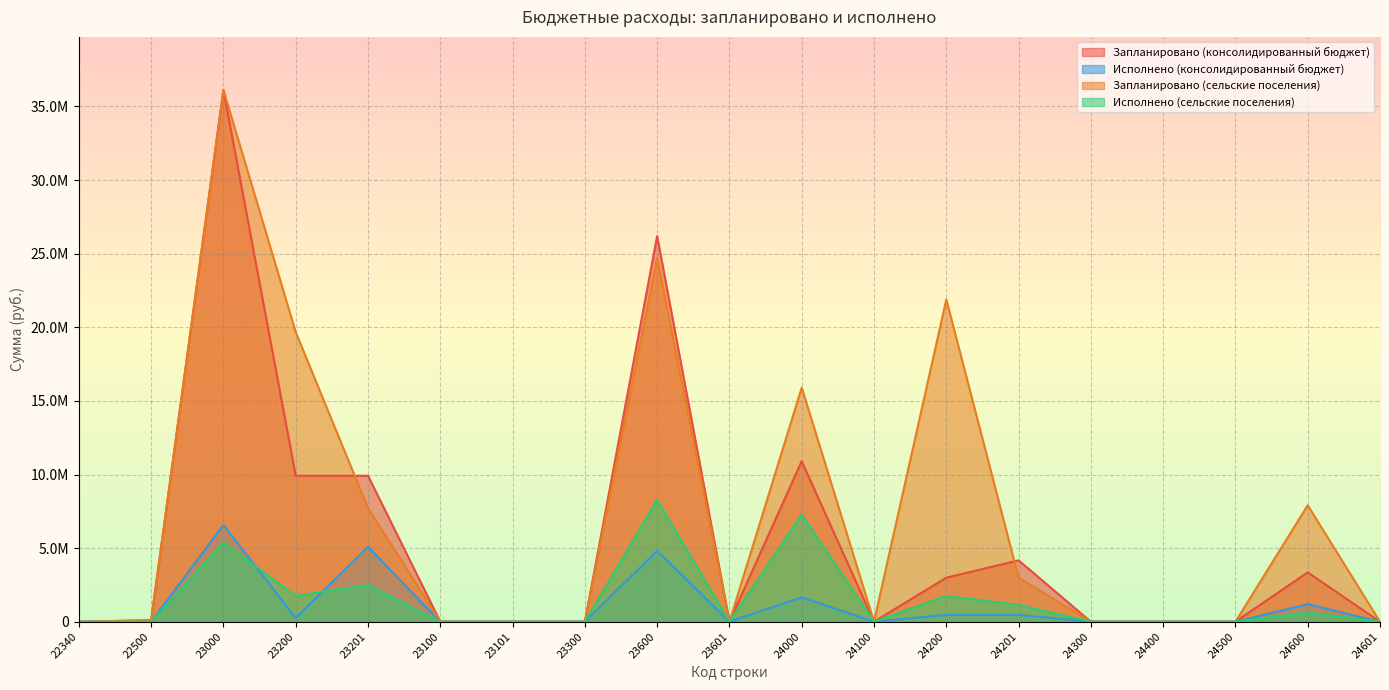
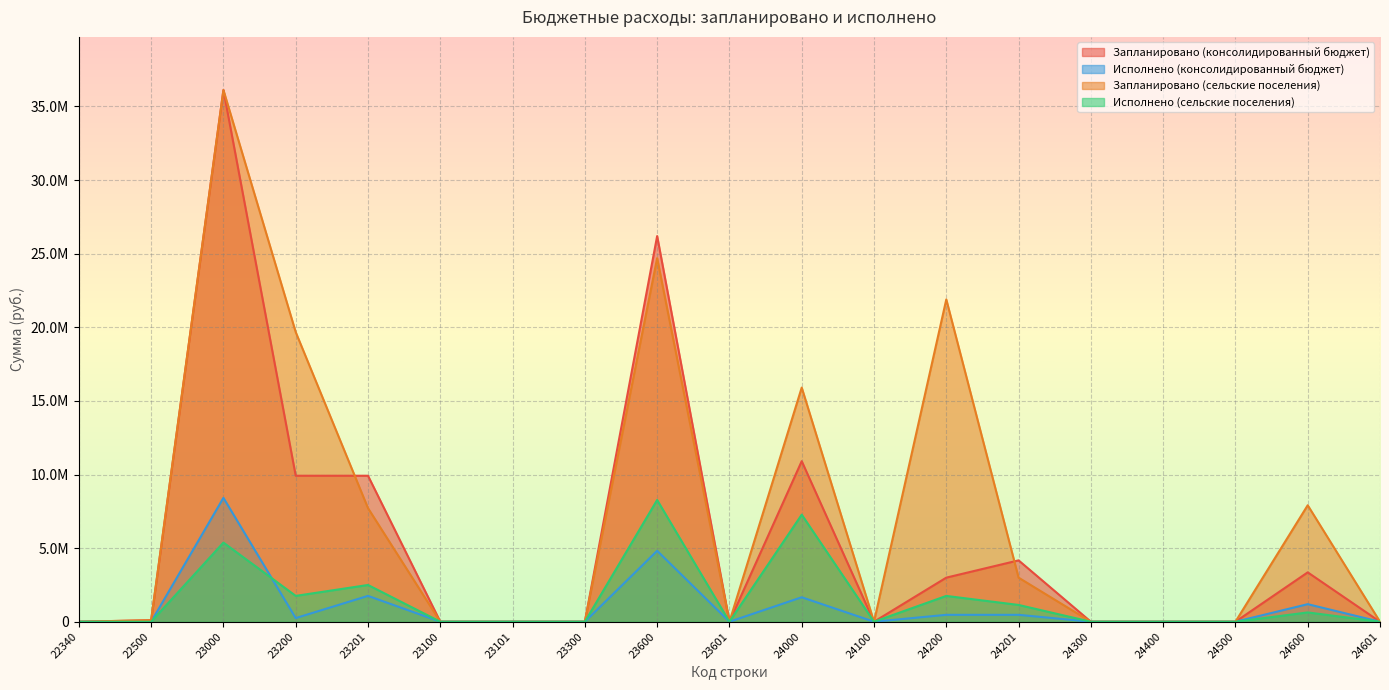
  {
    "Исполнено (консолидированный бюджет)": {
-     "23000": 6600000,
+     "23000": 8400000,
      "23200": 200000,
-     "23201": 5100000,
+     "23201": 1800000,
      "23600": 4800000,
      "24000": 1700000,
      "24200": 500000,
      "24201": 500000,
      "24600": 1200000
    },
    "Исполнено (сельские поселения)": {
      "23000": 5400000,
      "23200": 1800000,
      "23201": 2500000,
      "23600": 8300000,
      "24000": 7300000,
      "24200": 1800000,
      "24201": 1100000,
      "24600": 600000
    }
  }
